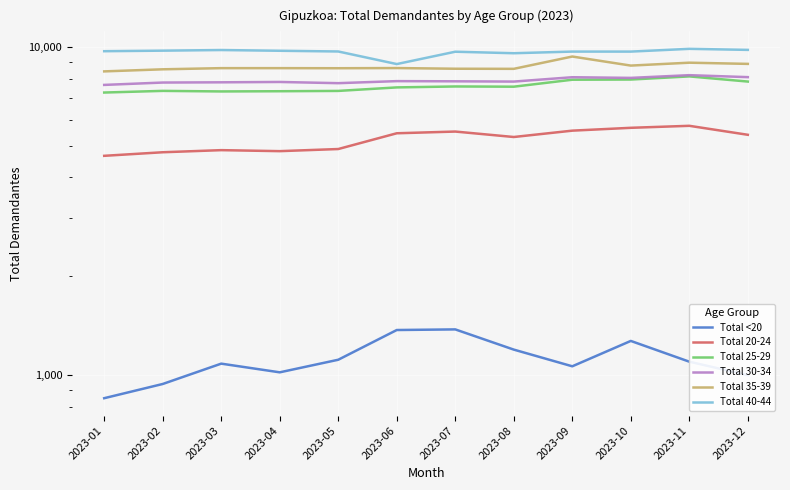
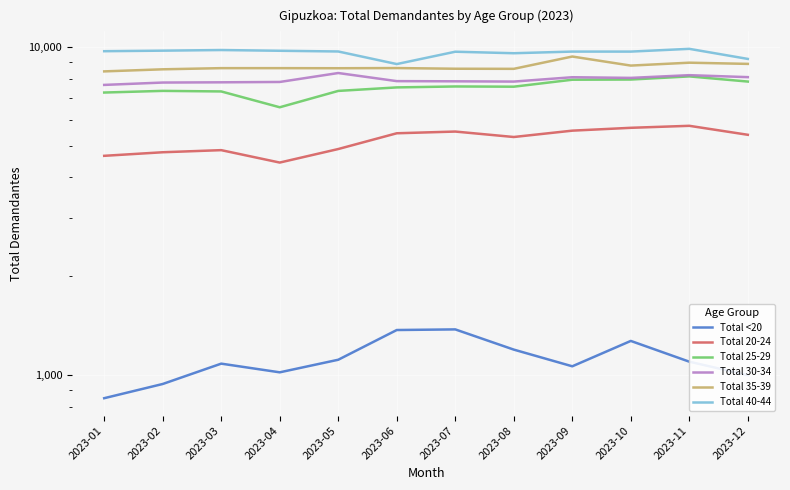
  {
    "Total <20": {
      "2023-01": "850",
      "2023-02": "940",
      "2023-03": "1,080",
      "2023-04": "1,020",
      "2023-05": "1,110",
      "2023-06": "1,370",
      "2023-07": "1,380",
      "2023-08": "1,190",
      "2023-09": "1,060",
      "2023-10": "1,270"
    },
    "Total 20-24": {
      "2023-01": "4,700",
      "2023-02": "4,800",
      "2023-03": "4,800",
-     "2023-04": "4,800",
+     "2023-04": "4,400",
      "2023-05": "4,900",
      "2023-06": "5,500",
      "2023-07": "5,500",
      "2023-08": "5,300",
      "2023-09": "5,600",
      "2023-10": "5,700",
      "2023-11": "5,700",
      "2023-12": "5,400"
    },
    "Total 25-29": {
      "2023-01": "7,300",
      "2023-02": "7,300",
      "2023-03": "7,300",
-     "2023-04": "7,300",
+     "2023-04": "6,500",
      "2023-05": "7,300",
      "2023-06": "7,500",
      "2023-07": "7,600",
      "2023-08": "7,600",
      "2023-12": "7,800"
    },
    "Total 30-34": {
      "2023-01": "7,700",
      "2023-02": "7,800",
      "2023-03": "7,800",
      "2023-04": "7,800",
-     "2023-05": "7,700",
+     "2023-05": "8,300",
      "2023-06": "7,900",
      "2023-07": "7,900",
      "2023-08": "7,800",
      "2023-12": "8,100"
    },
    "Total 35-39": {
      "2023-01": "8,400",
      "2023-02": "8,500",
      "2023-03": "8,600",
      "2023-04": "8,600",
      "2023-05": "8,600",
      "2023-06": "8,600",
      "2023-07": "8,600",
      "2023-08": "8,600",
      "2023-09": "9,300",
      "2023-10": "8,800",
      "2023-11": "8,900",
      "2023-12": "8,900"
    },
    "Total 40-44": {
      "2023-01": "9,700",
      "2023-02": "9,700",
      "2023-03": "9,800",
      "2023-04": "9,700",
      "2023-05": "9,700",
      "2023-06": "8,900",
      "2023-07": "9,700",
      "2023-08": "9,600",
      "2023-09": "9,700",
      "2023-10": "9,700",
      "2023-11": "9,900",
-     "2023-12": "9,800"
+     "2023-12": "9,200"
    }
  }
